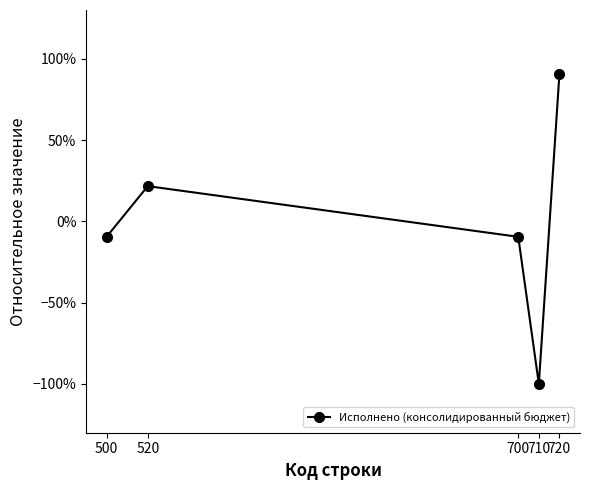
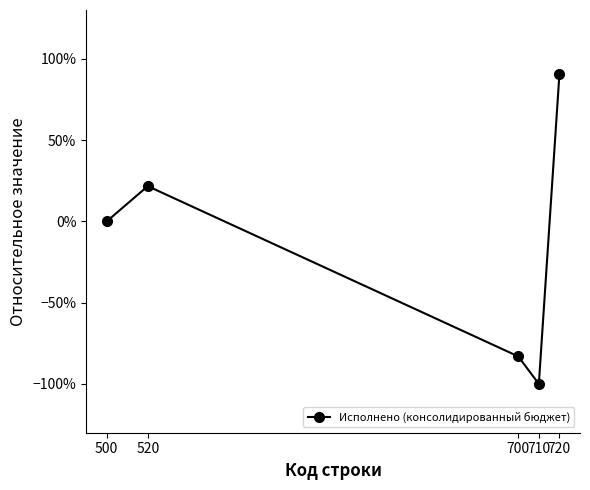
  {
-   "500": "-10%",
+   "500": "0%",
    "520": "22%",
-   "700": "-10%",
+   "700": "-83%",
    "710": "-100%",
    "720": "90%"
  }
